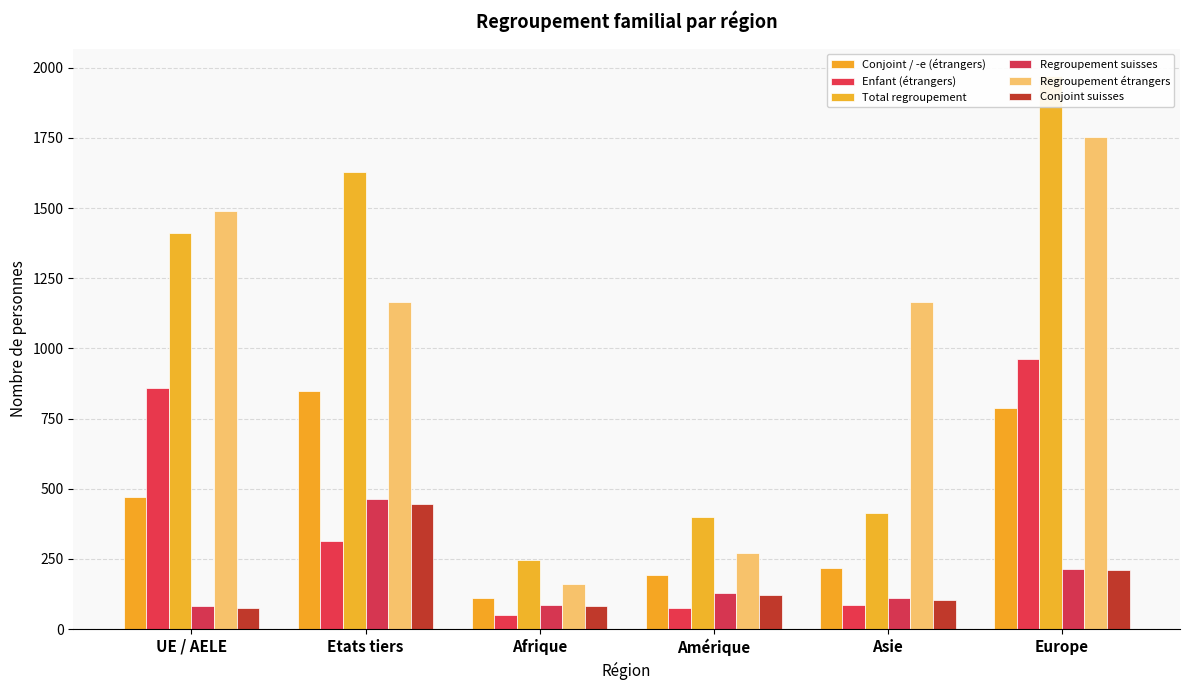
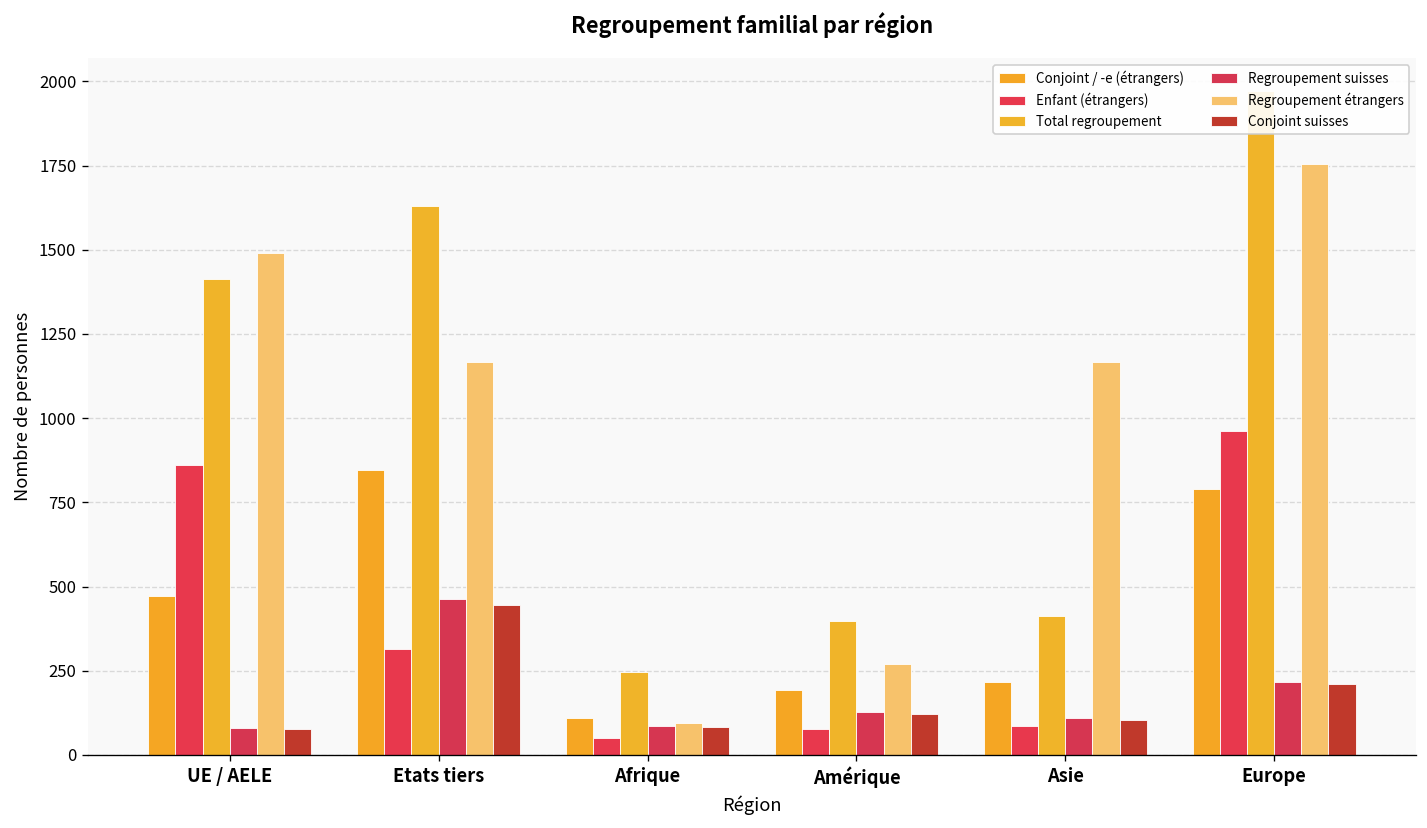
  {
    "Regroupement étrangers": {
      "UE / AELE": 1490,
      "Etats tiers": 1170,
-     "Afrique": 160,
+     "Afrique": 90,
      "Amérique": 270,
      "Asie": 1170,
      "Europe": 1750
    }
  }
